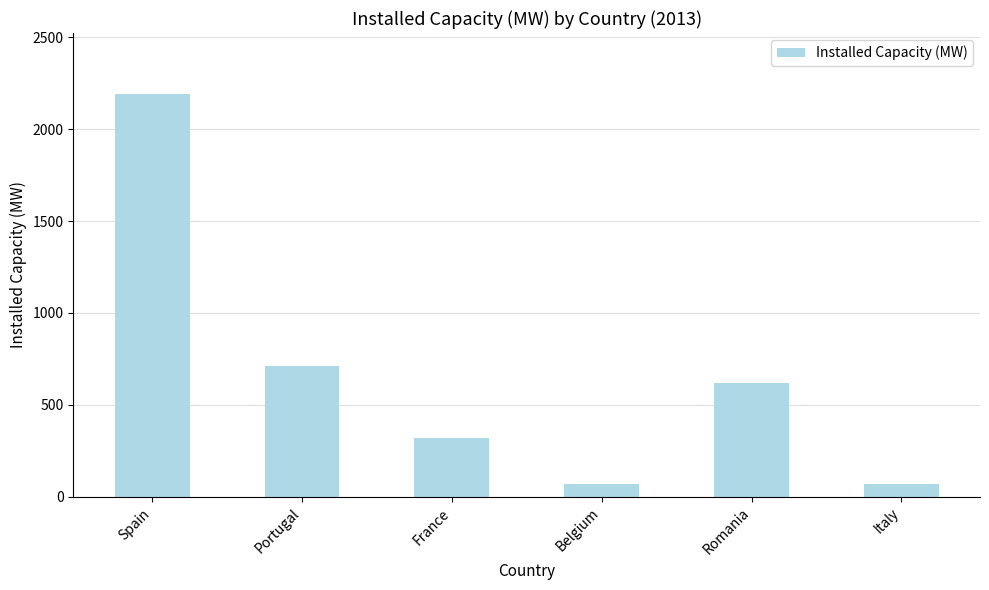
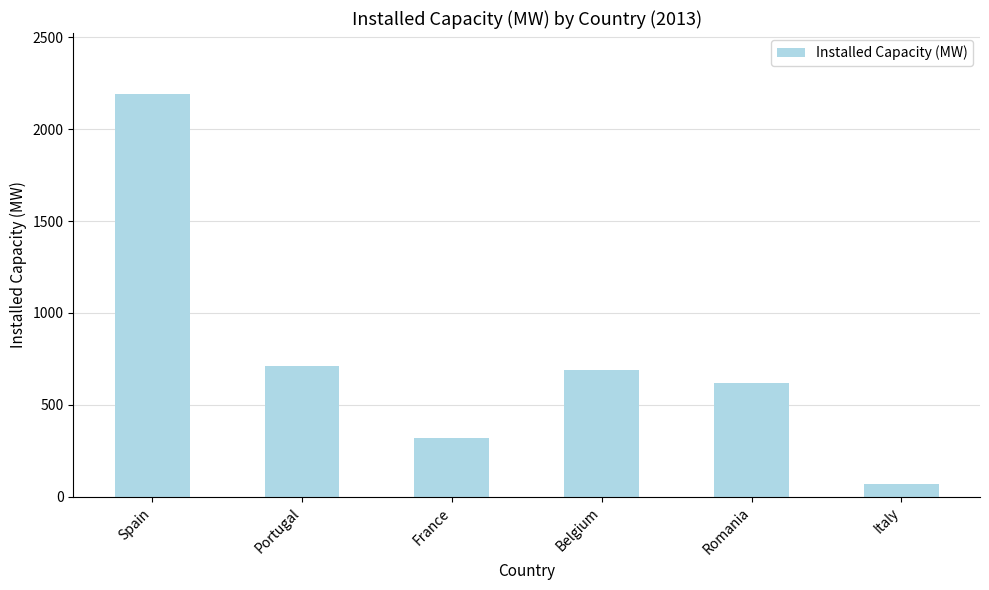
  {
    "Spain": 2190,
    "Portugal": 710,
    "France": 320,
-   "Belgium": 70,
+   "Belgium": 690,
    "Romania": 620,
    "Italy": 70
  }
